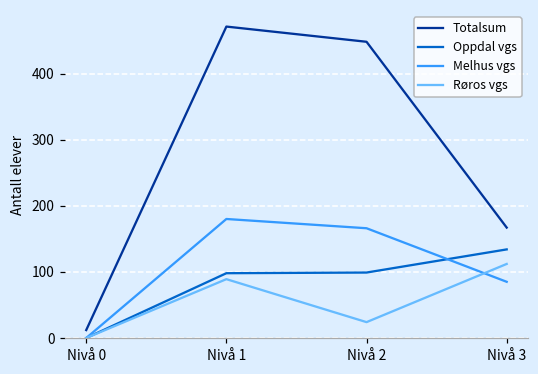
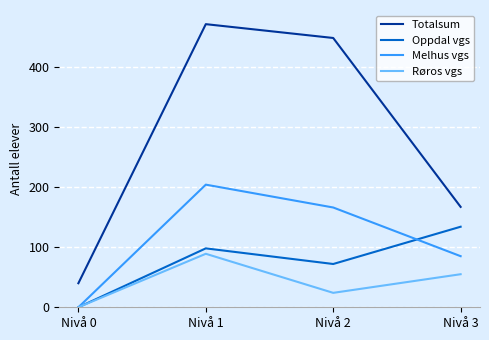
  {
    "Totalsum": {
-     "Nivå 0": 10,
+     "Nivå 0": 40,
      "Nivå 1": 470,
      "Nivå 2": 450,
      "Nivå 3": 170
    },
    "Oppdal vgs": {
      "Nivå 1": 100,
-     "Nivå 2": 100,
+     "Nivå 2": 70,
      "Nivå 3": 130
    },
    "Melhus vgs": {
-     "Nivå 1": 180,
+     "Nivå 1": 200,
      "Nivå 2": 170,
      "Nivå 3": 90
    },
    "Røros vgs": {
      "Nivå 1": 90,
      "Nivå 2": 20,
-     "Nivå 3": 110
+     "Nivå 3": 60
    }
  }
